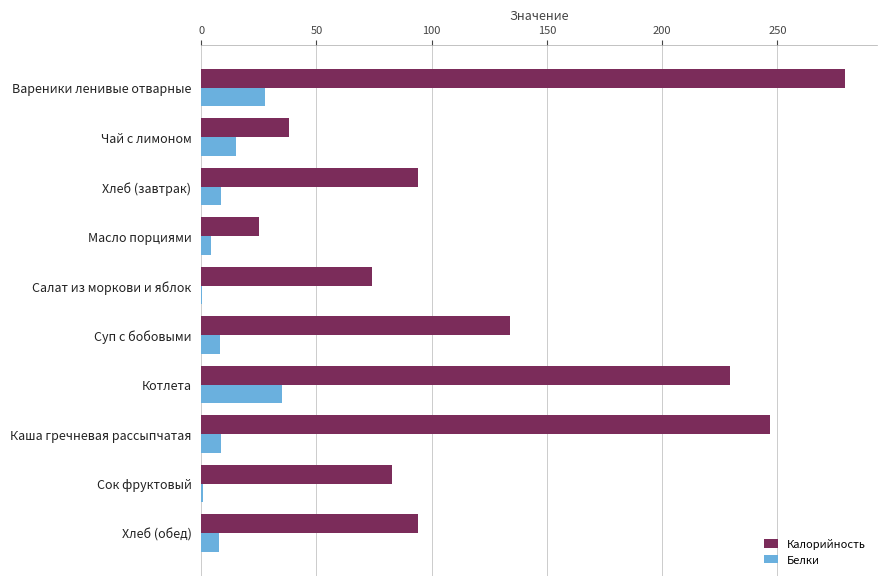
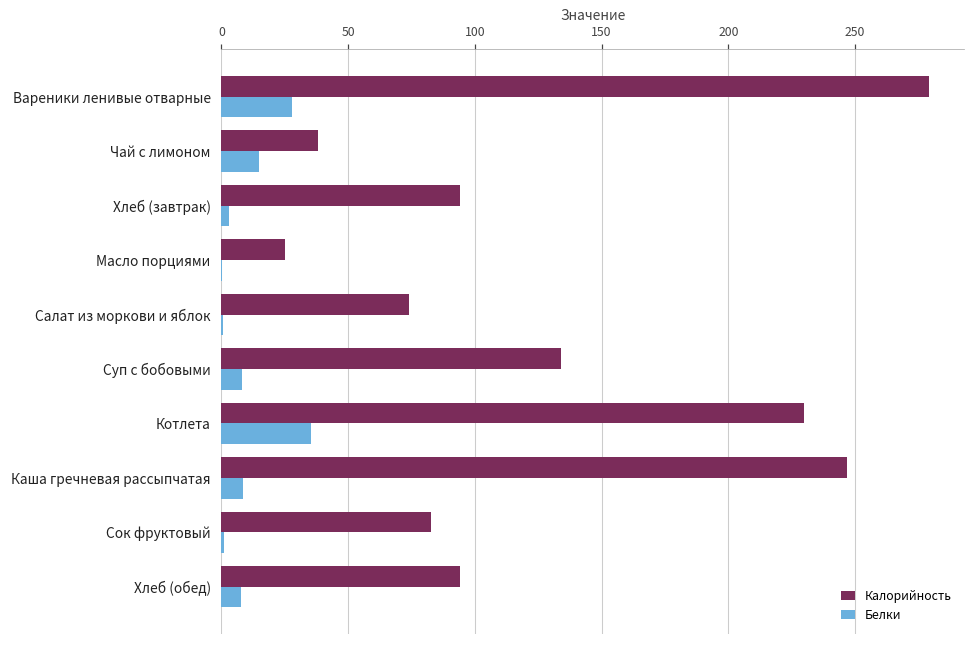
  {
    "Калорийность": {
      "Вареники ленивые отварные": 279,
      "Чай с лимоном": 38,
      "Хлеб (завтрак)": 94,
      "Масло порциями": 25,
      "Салат из моркови и яблок": 74,
      "Суп с бобовыми": 134,
      "Котлета": 230,
      "Каша гречневая рассыпчатая": 247,
      "Сок фруктовый": 83,
      "Хлеб (обед)": 94
    },
    "Белки": {
      "Вареники ленивые отварные": 28,
      "Чай с лимоном": 15,
-     "Хлеб (завтрак)": 9,
-     "Масло порциями": 4,
+     "Хлеб (завтрак)": 3,
+     "Масло порциями": 0,
      "Суп с бобовыми": 8,
      "Котлета": 35,
      "Каша гречневая рассыпчатая": 8,
      "Хлеб (обед)": 8
    }
  }
